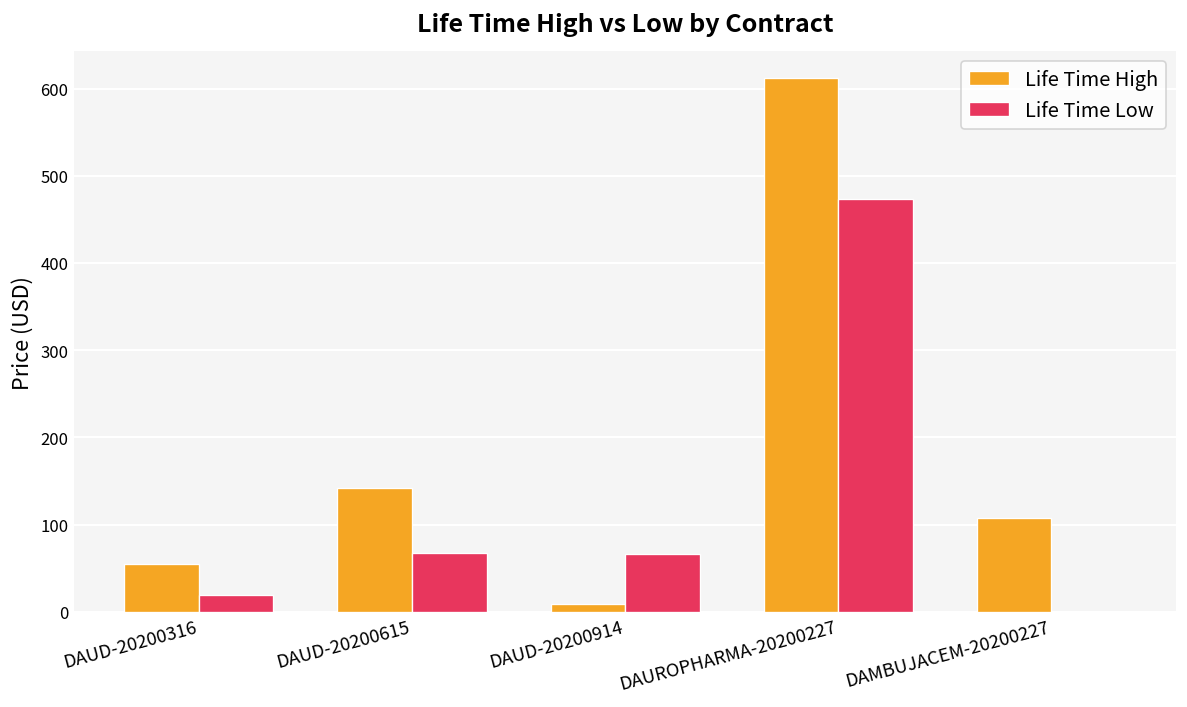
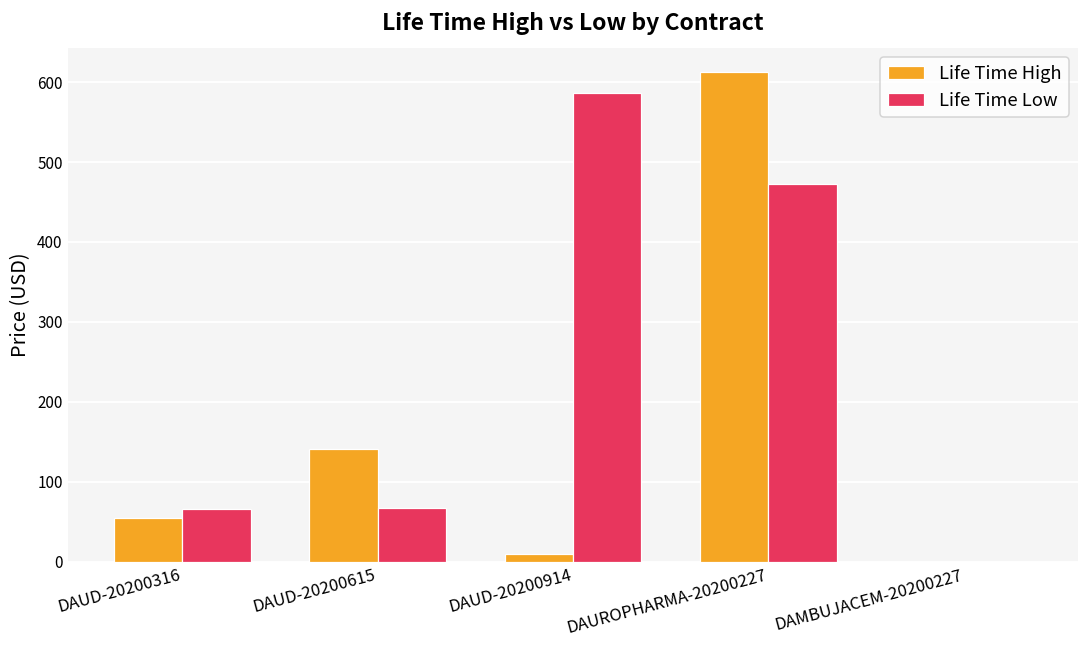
  {
    "Life Time High": {
      "DAUD-20200316": 50,
      "DAUD-20200615": 140,
      "DAUD-20200914": 10,
      "DAUROPHARMA-20200227": 610,
-     "DAMBUJACEM-20200227": 110
+     "DAMBUJACEM-20200227": 0
    },
    "Life Time Low": {
-     "DAUD-20200316": 20,
+     "DAUD-20200316": 70,
      "DAUD-20200615": 70,
-     "DAUD-20200914": 70,
+     "DAUD-20200914": 590,
      "DAUROPHARMA-20200227": 470,
      "DAMBUJACEM-20200227": 0
    }
  }
